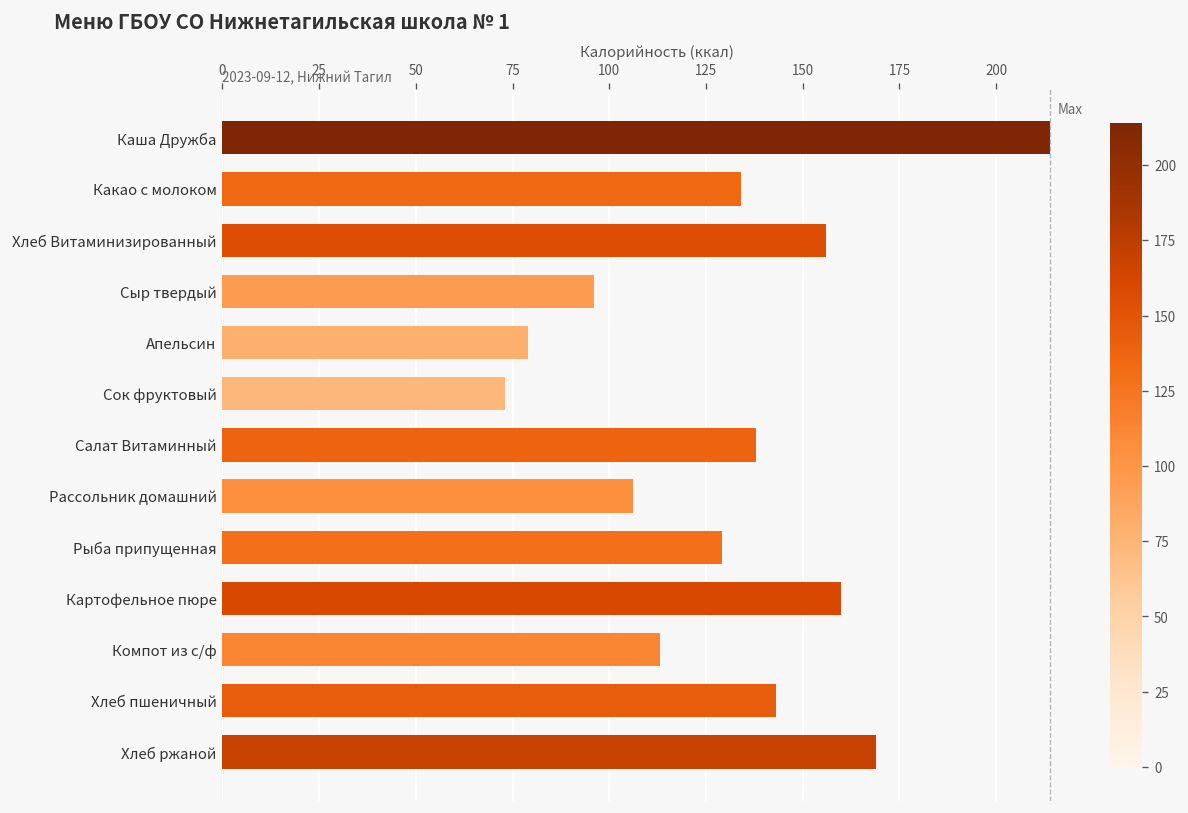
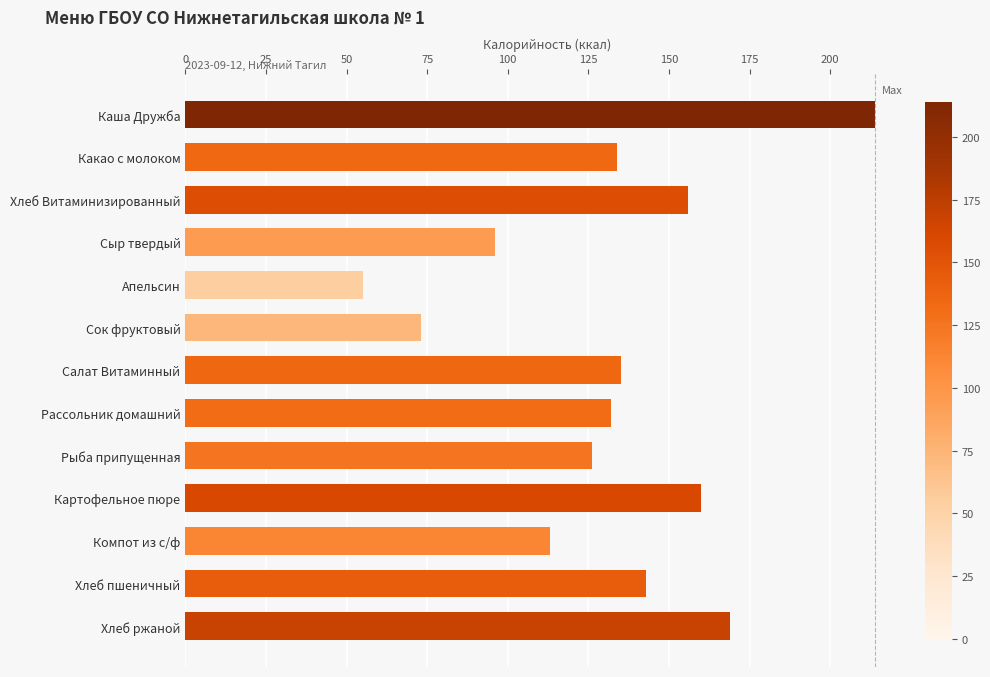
  {
    "Каша Дружба": 214,
    "Какао с молоком": 134,
    "Хлеб Витаминизированный": 156,
    "Сыр твердый": 96,
-   "Апельсин": 79,
+   "Апельсин": 55,
    "Сок фруктовый": 73,
-   "Салат Витаминный": 138,
-   "Рассольник домашний": 106,
-   "Рыба припущенная": 129,
+   "Салат Витаминный": 135,
+   "Рассольник домашний": 132,
+   "Рыба припущенная": 126,
    "Картофельное пюре": 160,
    "Компот из с/ф": 113,
    "Хлеб пшеничный": 143,
    "Хлеб ржаной": 169
  }
